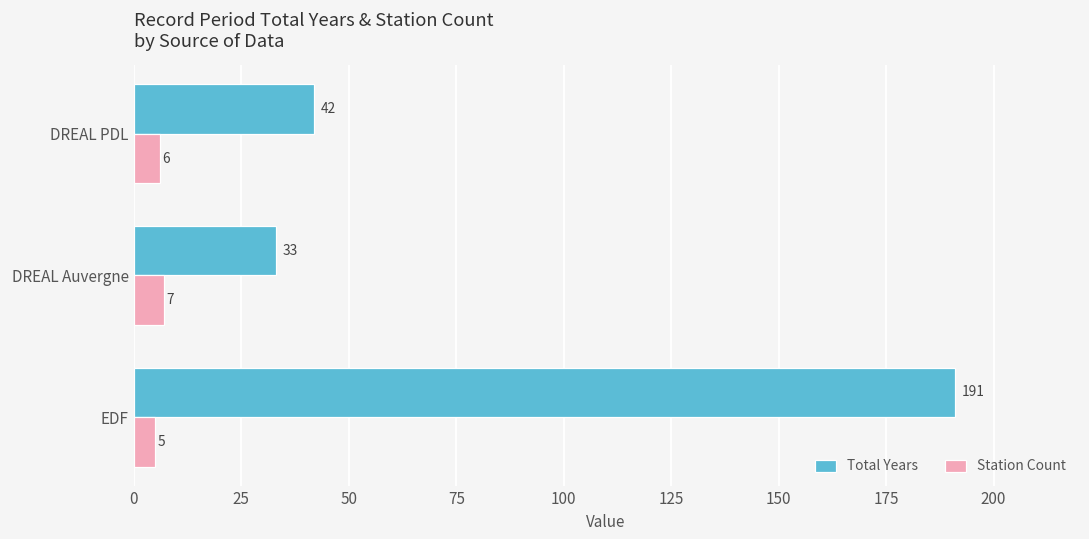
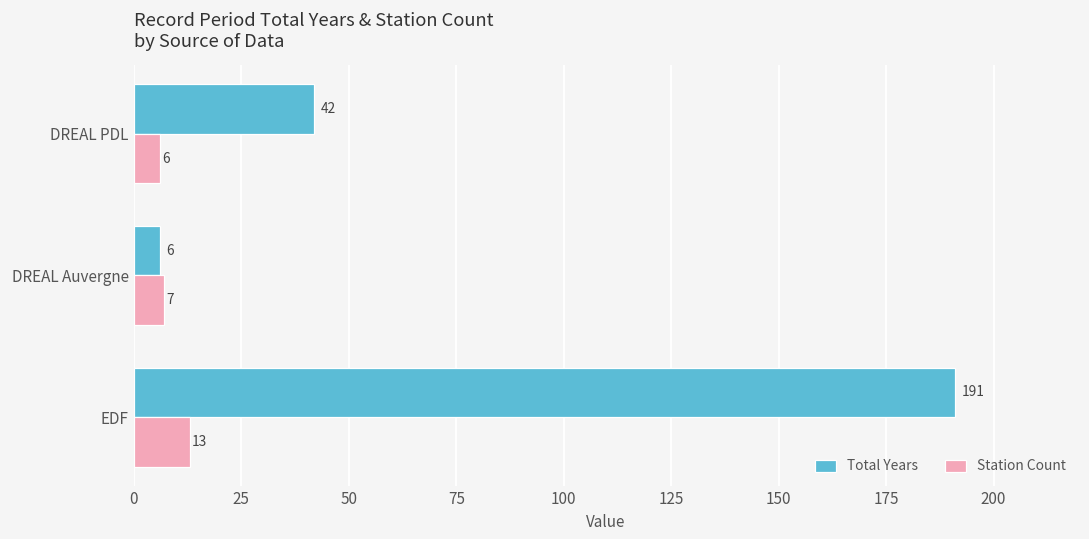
  {
    "Total Years": {
      "DREAL PDL": 42,
-     "DREAL Auvergne": 33,
+     "DREAL Auvergne": 6,
      "EDF": 191
    },
    "Station Count": {
      "DREAL PDL": 6,
      "DREAL Auvergne": 7,
-     "EDF": 5
+     "EDF": 13
    }
  }
